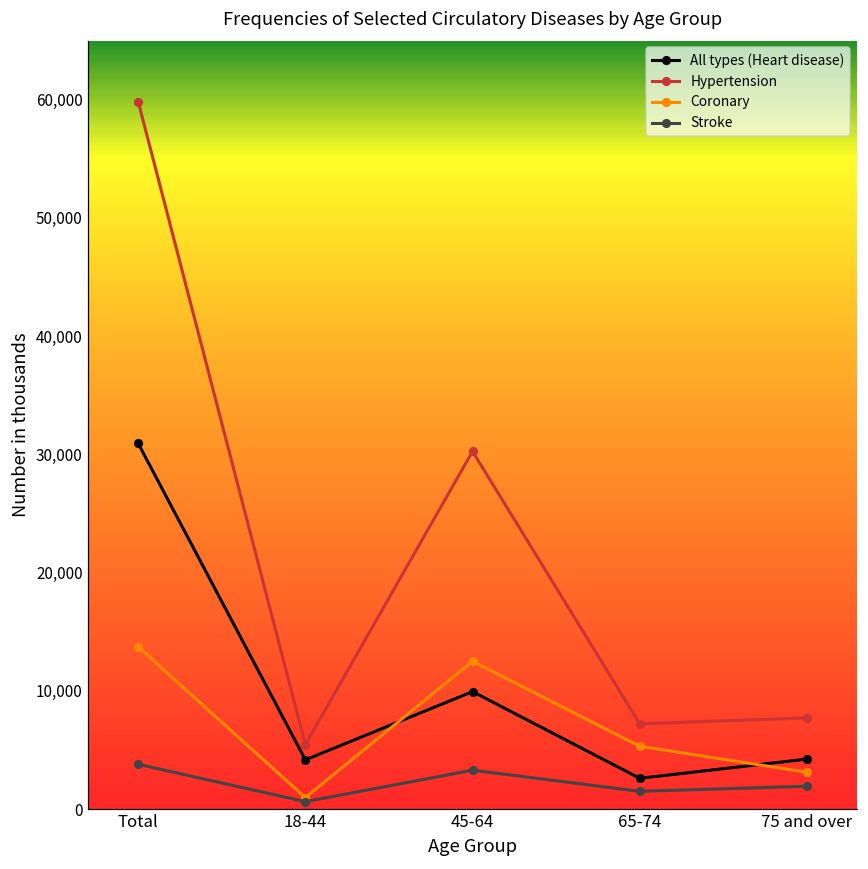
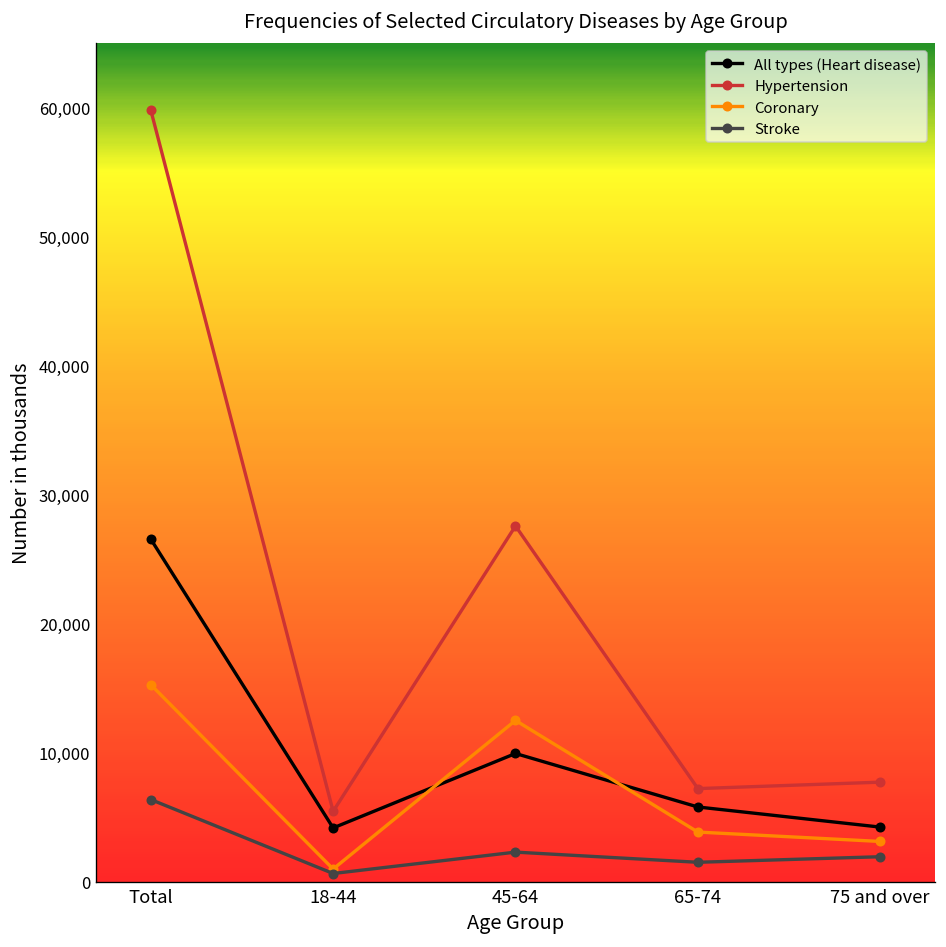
  {
    "All types (Heart disease)": {
-     "Total": "30,900",
+     "Total": "26,600",
      "18-44": "4,200",
      "45-64": "9,900",
-     "65-74": "2,600",
+     "65-74": "5,800",
      "75 and over": "4,200"
    },
    "Hypertension": {
      "Total": "59,800",
      "18-44": "5,500",
-     "45-64": "30,300",
+     "45-64": "27,600",
      "65-74": "7,200",
      "75 and over": "7,700"
    },
    "Coronary": {
-     "Total": "13,700",
+     "Total": "15,300",
      "18-44": "1,000",
      "45-64": "12,500",
-     "65-74": "5,300",
+     "65-74": "3,800",
      "75 and over": "3,100"
    },
    "Stroke": {
-     "Total": "3,800",
+     "Total": "6,400",
      "18-44": "600",
-     "45-64": "3,300",
+     "45-64": "2,300",
      "65-74": "1,500",
      "75 and over": "1,900"
    }
  }
